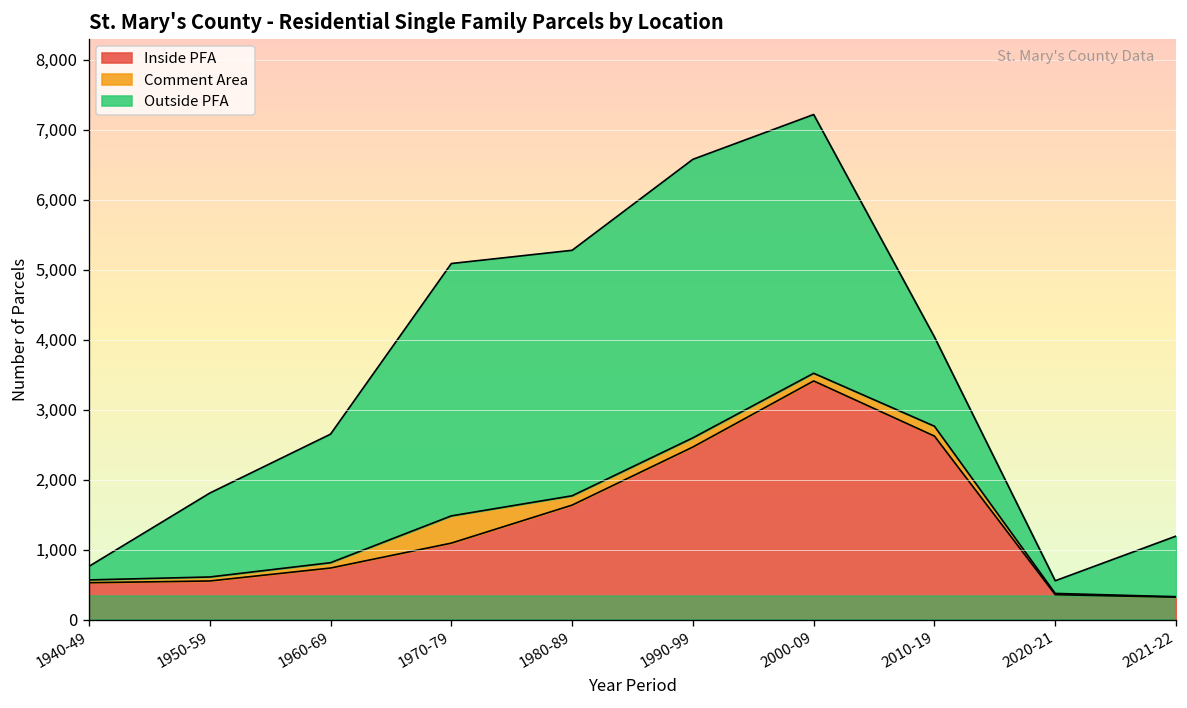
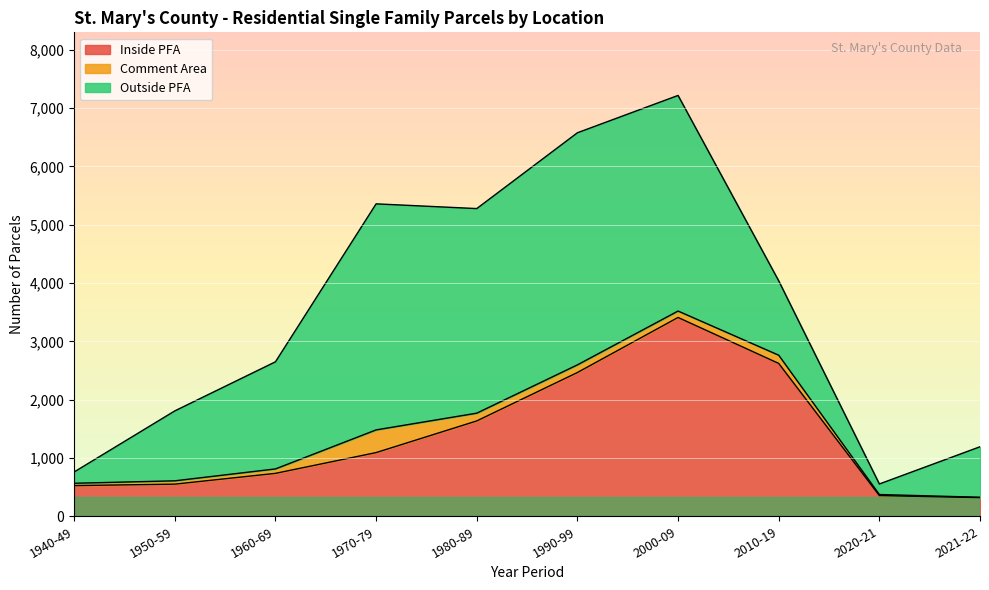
  {
    "Inside PFA": {
      "1950-59": "600",
      "1960-69": "700",
      "1970-79": "1,100",
      "1980-89": "1,600",
      "1990-99": "2,500",
      "2000-09": "3,400",
      "2010-19": "2,600"
    },
    "Comment Area": {
      "1950-59": "100",
      "1960-69": "100",
      "1970-79": "400",
      "1980-89": "100",
      "1990-99": "100",
      "2000-09": "100",
      "2010-19": "100"
    },
    "Outside PFA": {
      "1940-49": "200",
      "1950-59": "1,200",
      "1960-69": "1,800",
-     "1970-79": "3,600",
+     "1970-79": "3,900",
      "1980-89": "3,500",
      "1990-99": "4,000",
      "2000-09": "3,700",
      "2010-19": "1,300",
      "2020-21": "200",
      "2021-22": "900"
    }
  }
